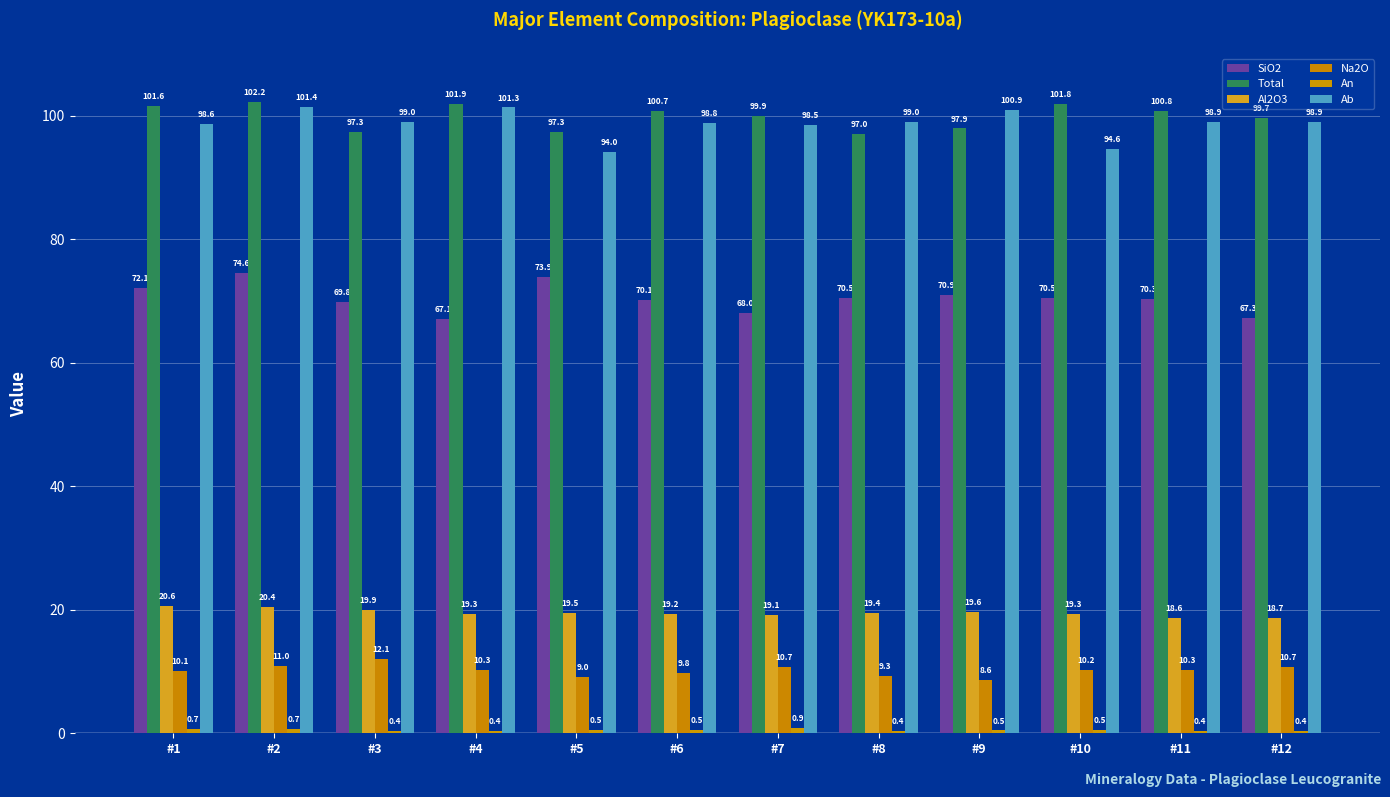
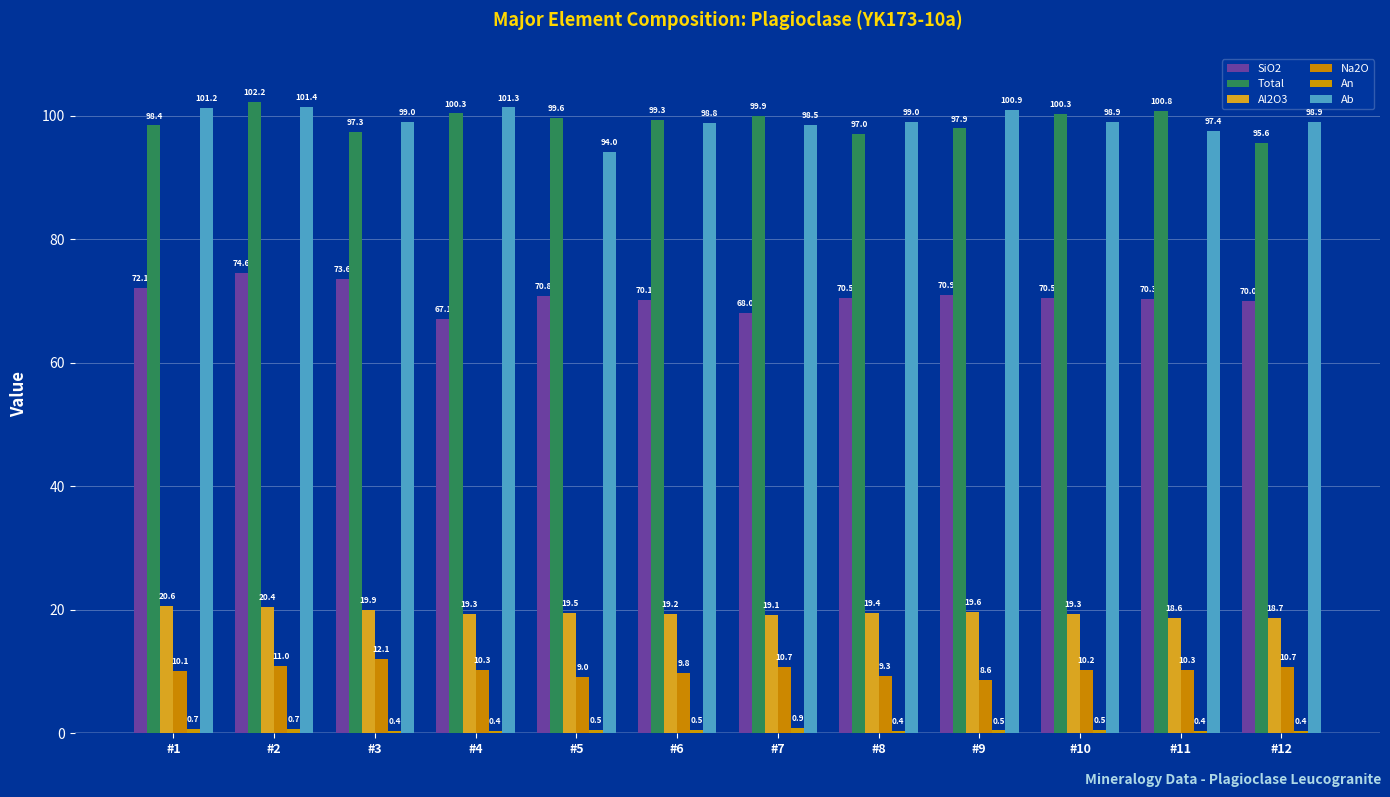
  {
    "SiO2": {
      "#1": 72.1,
      "#2": 74.6,
-     "#3": 69.8,
+     "#3": 73.6,
      "#4": 67.1,
-     "#5": 73.9,
+     "#5": 70.8,
      "#6": 70.1,
      "#7": 68.0,
      "#8": 70.5,
      "#9": 70.9,
      "#10": 70.5,
      "#11": 70.3,
-     "#12": 67.3
+     "#12": 70.0
    },
    "Total": {
-     "#1": 101.6,
+     "#1": 98.4,
      "#2": 102.2,
      "#3": 97.3,
-     "#4": 101.9,
-     "#5": 97.3,
-     "#6": 100.7,
+     "#4": 100.3,
+     "#5": 99.6,
+     "#6": 99.3,
      "#7": 99.9,
      "#8": 97.0,
      "#9": 97.9,
-     "#10": 101.8,
+     "#10": 100.3,
      "#11": 100.8,
-     "#12": 100
+     "#12": 96
    },
    "Ab": {
-     "#1": 98.6,
+     "#1": 101.2,
      "#2": 101.4,
      "#3": 99.0,
      "#4": 101.3,
      "#5": 94.0,
      "#6": 98.8,
      "#7": 98.5,
      "#8": 99.0,
      "#9": 100.9,
-     "#10": 94.6,
-     "#11": 98.9
+     "#10": 98.9,
+     "#11": 97.4
    }
  }
